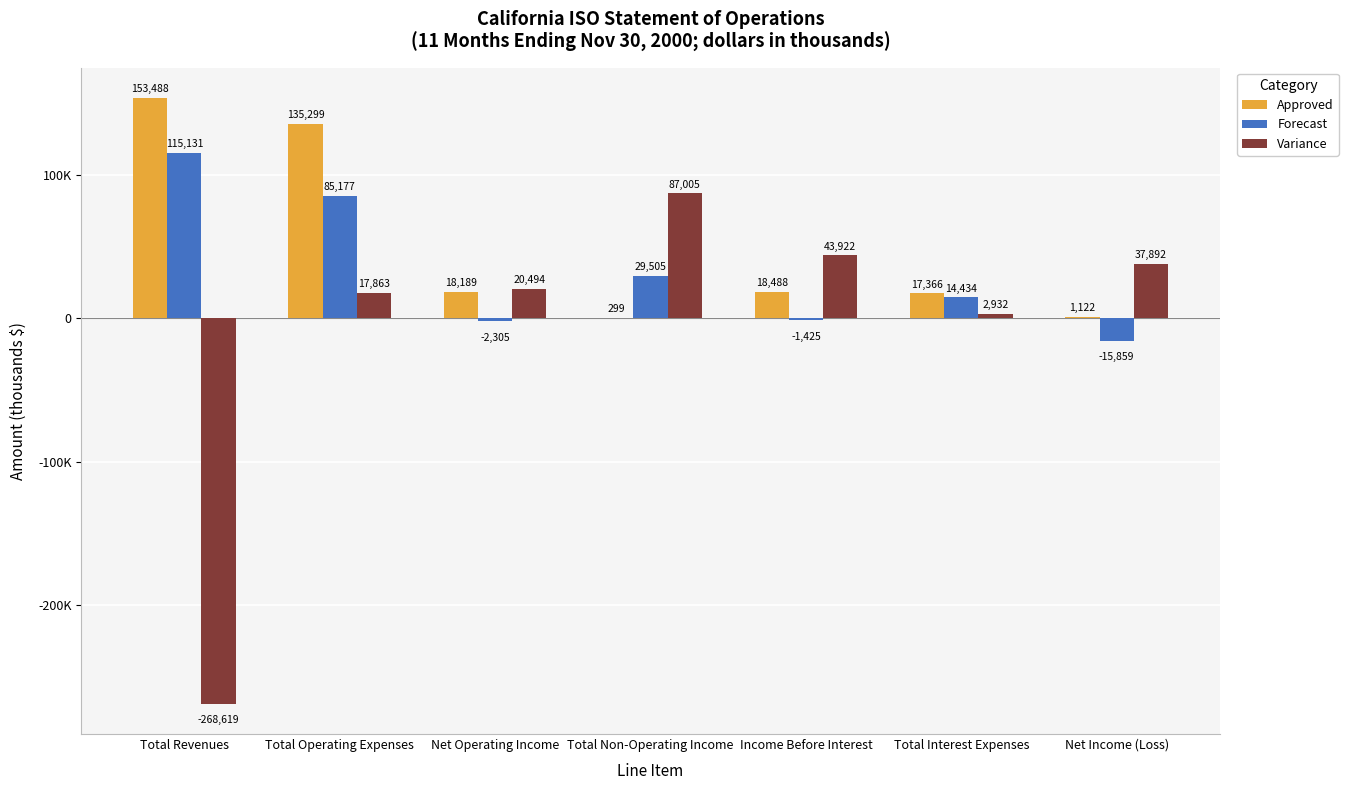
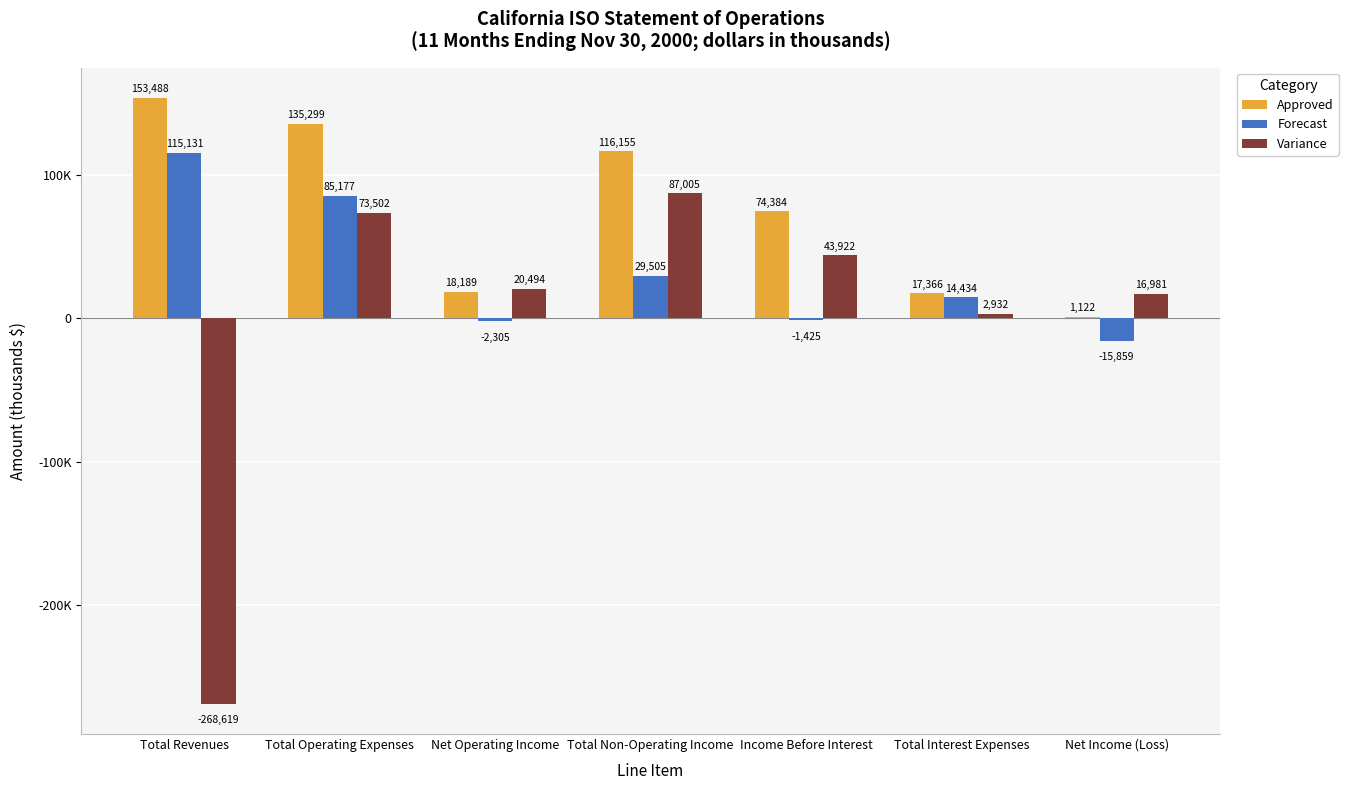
  {
    "Approved": {
      "Total Revenues": "153,488",
      "Total Operating Expenses": "135,299",
      "Net Operating Income": "18,189",
-     "Total Non-Operating Income": "299",
-     "Income Before Interest": "18,488",
+     "Total Non-Operating Income": "116,155",
+     "Income Before Interest": "74,384",
      "Total Interest Expenses": "17,366",
      "Net Income (Loss)": "1,122"
    },
    "Forecast": {
      "Total Revenues": "115,131",
      "Total Operating Expenses": "85,177",
      "Net Operating Income": "-2,305",
      "Total Non-Operating Income": "29,505",
      "Income Before Interest": "-1,425",
      "Total Interest Expenses": "14,434",
      "Net Income (Loss)": "-15,859"
    },
    "Variance": {
      "Total Revenues": "-268,619",
-     "Total Operating Expenses": "17,863",
+     "Total Operating Expenses": "73,502",
      "Net Operating Income": "20,494",
      "Total Non-Operating Income": "87,005",
      "Income Before Interest": "43,922",
      "Total Interest Expenses": "2,932",
-     "Net Income (Loss)": "37,892"
+     "Net Income (Loss)": "16,981"
    }
  }
